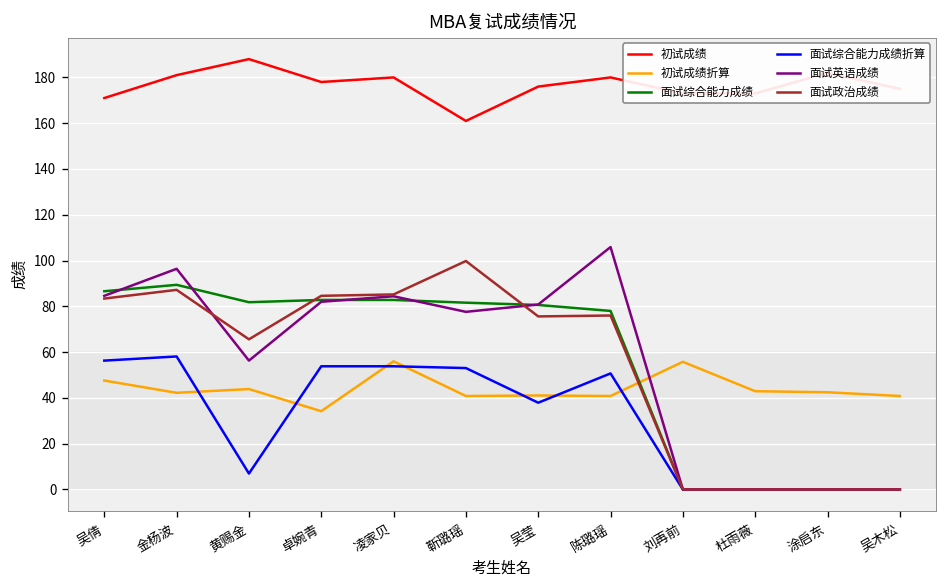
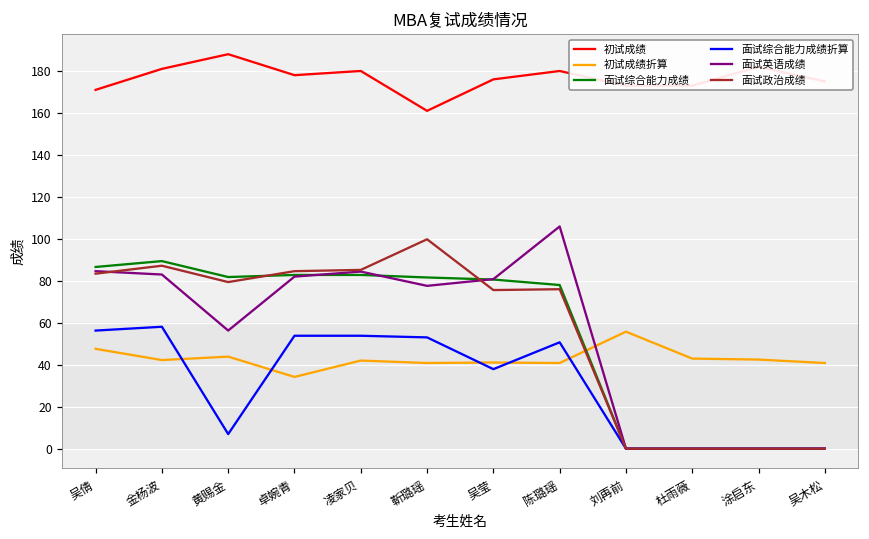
  {
    "初试成绩": {
      "吴倩": 171,
      "金杨波": 181,
      "黄赐金": 188,
      "卓婉青": 178,
      "凌家贝": 180,
      "靳璐瑶": 161,
      "吴莹": 176,
      "陈璐瑶": 180
    },
    "初试成绩折算": {
      "吴倩": 48,
      "金杨波": 42,
      "黄赐金": 44,
      "卓婉青": 34,
-     "凌家贝": 56,
+     "凌家贝": 42,
      "靳璐瑶": 41,
      "吴莹": 41,
      "陈璐瑶": 41,
      "刘再前": 56,
      "杜雨薇": 43,
      "涂启东": 42,
      "吴木松": 41
    },
    "面试综合能力成绩": {
      "吴倩": 87,
      "金杨波": 89,
      "黄赐金": 82,
      "凌家贝": 83,
      "靳璐瑶": 82,
      "陈璐瑶": 78
    },
    "面试综合能力成绩折算": {
      "吴倩": 56,
      "金杨波": 58,
      "黄赐金": 7,
      "卓婉青": 54,
      "凌家贝": 54,
      "靳璐瑶": 53,
      "吴莹": 38,
      "陈璐瑶": 51
    },
    "面试英语成绩": {
-     "金杨波": 96,
+     "金杨波": 83,
      "黄赐金": 56,
      "靳璐瑶": 78,
      "陈璐瑶": 106
    },
    "面试政治成绩": {
      "金杨波": 87,
-     "黄赐金": 66,
+     "黄赐金": 79,
      "卓婉青": 85,
      "靳璐瑶": 100,
      "吴莹": 76,
      "陈璐瑶": 76
    }
  }
